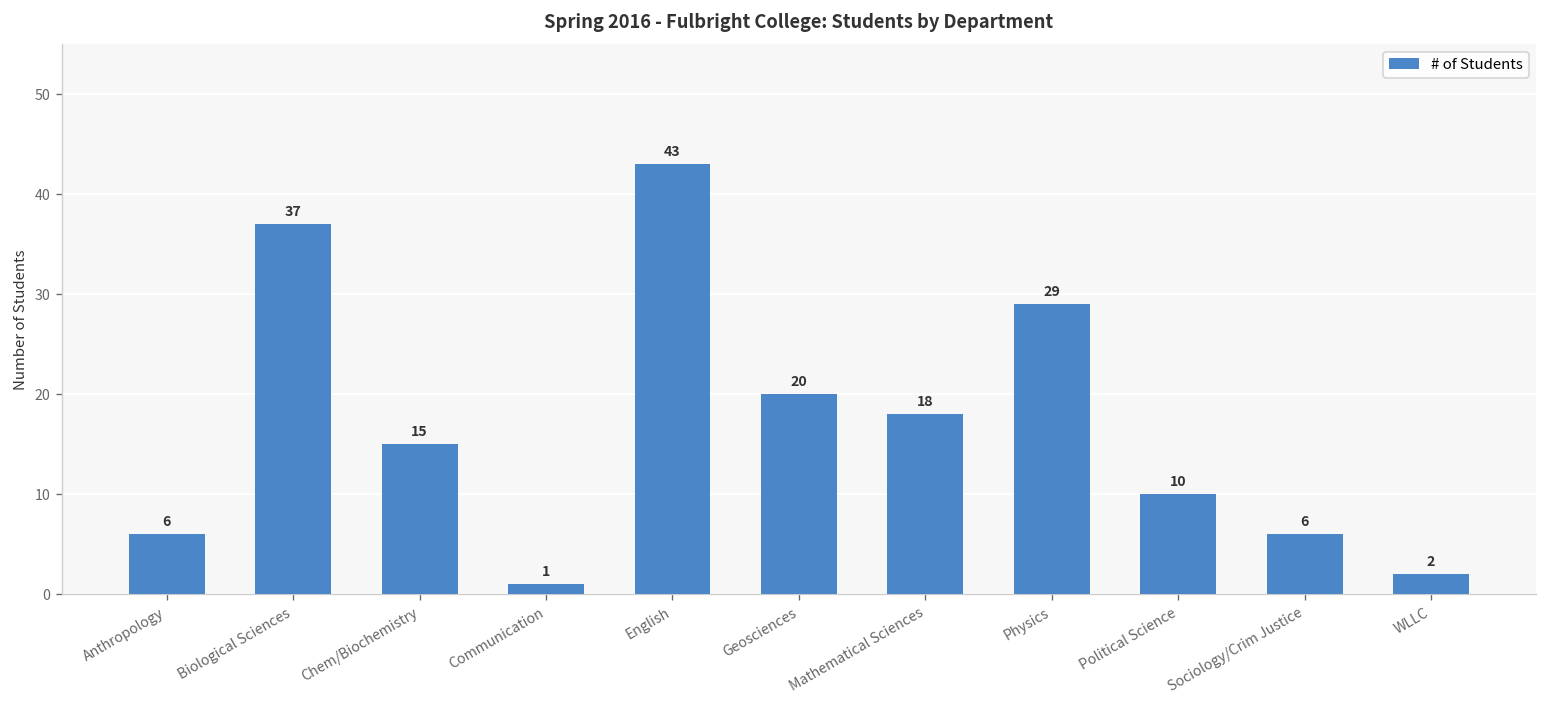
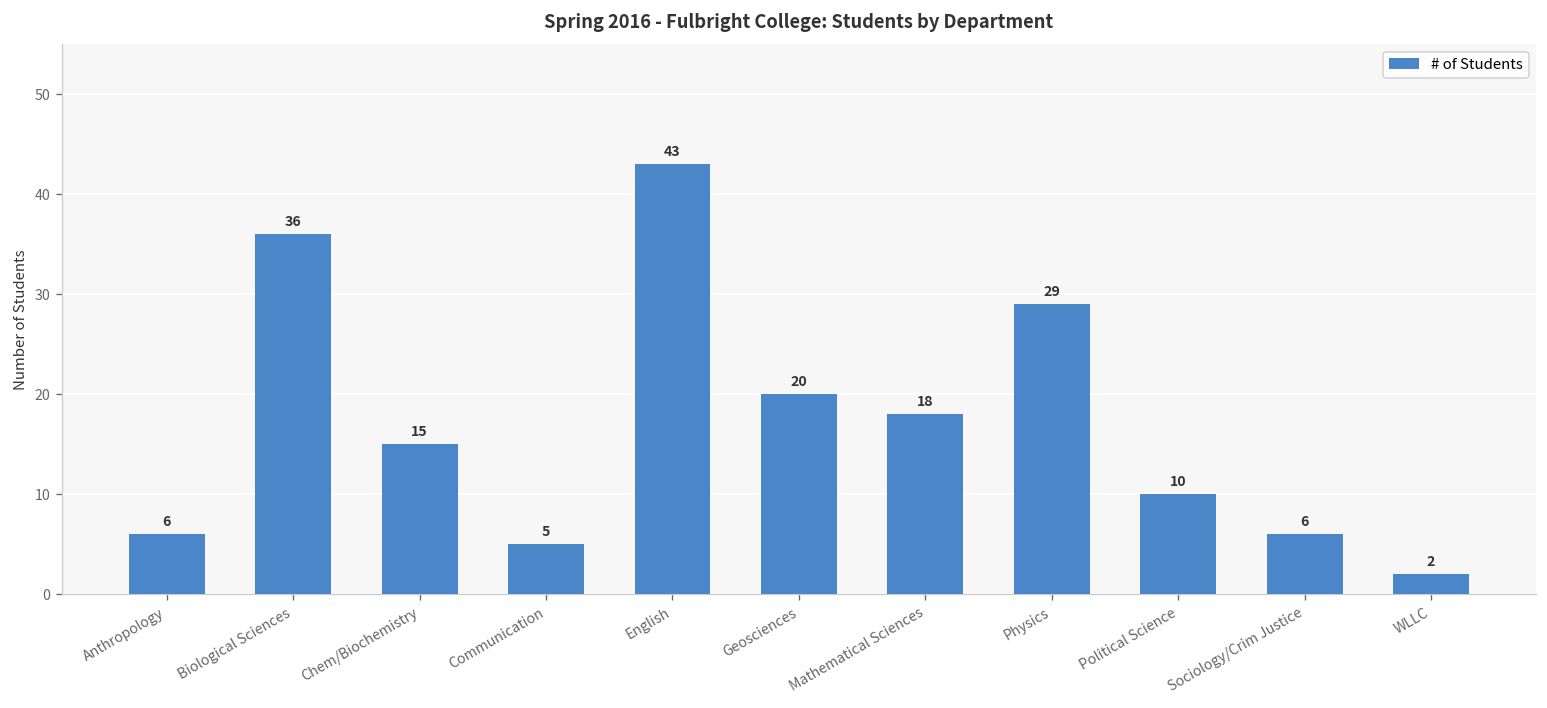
  {
    "Anthropology": 6,
-   "Biological Sciences": 37,
+   "Biological Sciences": 36,
    "Chem/Biochemistry": 15,
-   "Communication": 1,
+   "Communication": 5,
    "English": 43,
    "Geosciences": 20,
    "Mathematical Sciences": 18,
    "Physics": 29,
    "Political Science": 10,
    "Sociology/Crim Justice": 6,
    "WLLC": 2
  }
